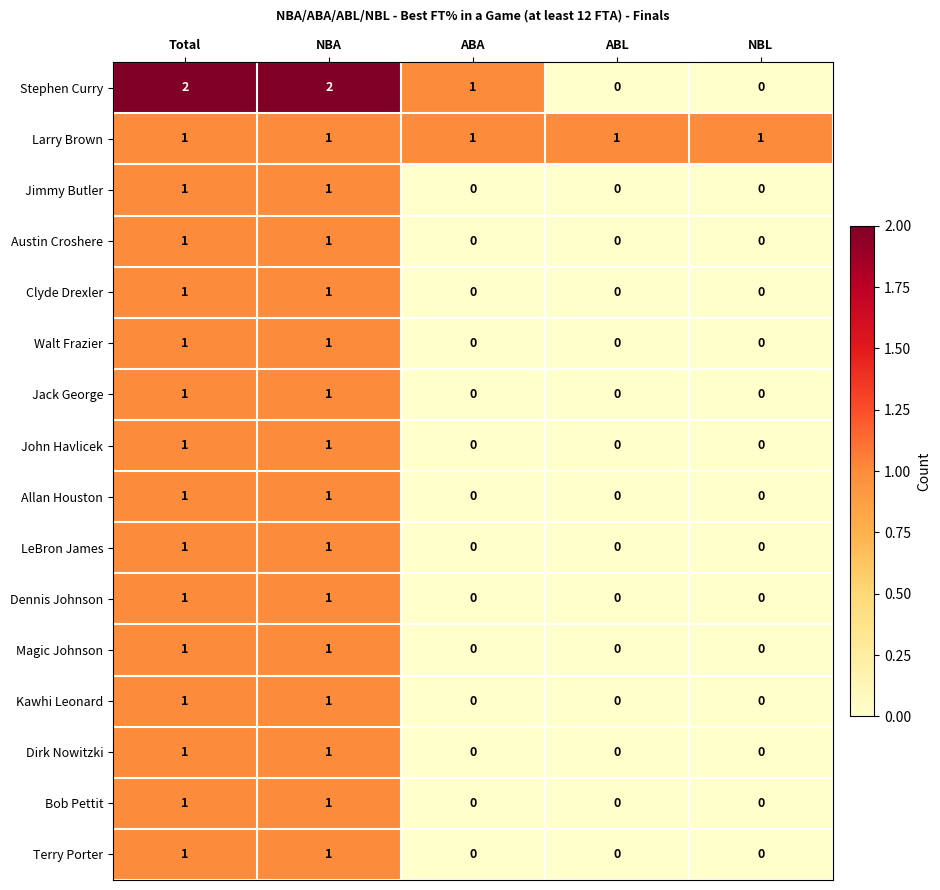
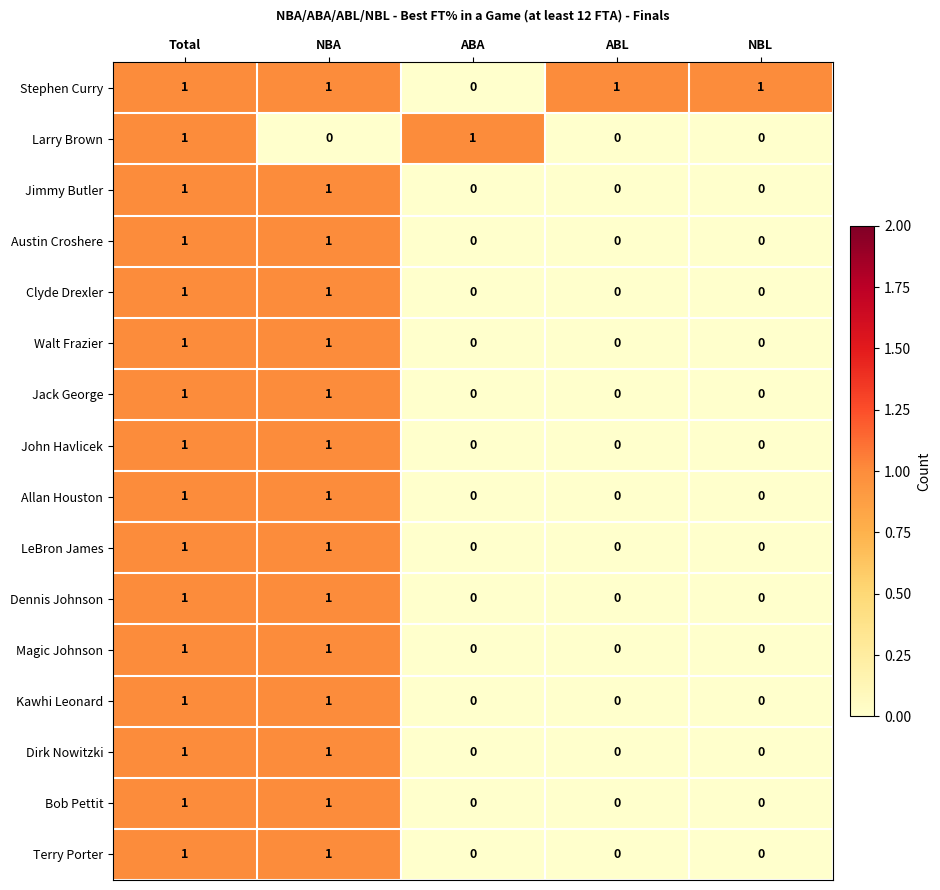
  {
    "Stephen Curry": {
-     "Total": 2,
-     "NBA": 2,
-     "ABA": 1,
-     "ABL": 0,
-     "NBL": 0
+     "Total": 1,
+     "NBA": 1,
+     "ABA": 0,
+     "ABL": 1,
+     "NBL": 1
    },
    "Larry Brown": {
      "Total": 1,
-     "NBA": 1,
+     "NBA": 0,
      "ABA": 1,
-     "ABL": 1,
-     "NBL": 1
+     "ABL": 0,
+     "NBL": 0
    },
    "Jimmy Butler": {
      "Total": 1,
      "NBA": 1,
      "ABA": 0,
      "ABL": 0,
      "NBL": 0
    },
    "Austin Croshere": {
      "Total": 1,
      "NBA": 1,
      "ABA": 0,
      "ABL": 0,
      "NBL": 0
    },
    "Clyde Drexler": {
      "Total": 1,
      "NBA": 1,
      "ABA": 0,
      "ABL": 0,
      "NBL": 0
    },
    "Walt Frazier": {
      "Total": 1,
      "NBA": 1,
      "ABA": 0,
      "ABL": 0,
      "NBL": 0
    },
    "Jack George": {
      "Total": 1,
      "NBA": 1,
      "ABA": 0,
      "ABL": 0,
      "NBL": 0
    },
    "John Havlicek": {
      "Total": 1,
      "NBA": 1,
      "ABA": 0,
      "ABL": 0,
      "NBL": 0
    },
    "Allan Houston": {
      "Total": 1,
      "NBA": 1,
      "ABA": 0,
      "ABL": 0,
      "NBL": 0
    },
    "LeBron James": {
      "Total": 1,
      "NBA": 1,
      "ABA": 0,
      "ABL": 0,
      "NBL": 0
    },
    "Dennis Johnson": {
      "Total": 1,
      "NBA": 1,
      "ABA": 0,
      "ABL": 0,
      "NBL": 0
    },
    "Magic Johnson": {
      "Total": 1,
      "NBA": 1,
      "ABA": 0,
      "ABL": 0,
      "NBL": 0
    },
    "Kawhi Leonard": {
      "Total": 1,
      "NBA": 1,
      "ABA": 0,
      "ABL": 0,
      "NBL": 0
    },
    "Dirk Nowitzki": {
      "Total": 1,
      "NBA": 1,
      "ABA": 0,
      "ABL": 0,
      "NBL": 0
    },
    "Bob Pettit": {
      "Total": 1,
      "NBA": 1,
      "ABA": 0,
      "ABL": 0,
      "NBL": 0
    },
    "Terry Porter": {
      "Total": 1,
      "NBA": 1,
      "ABA": 0,
      "ABL": 0,
      "NBL": 0
    }
  }
